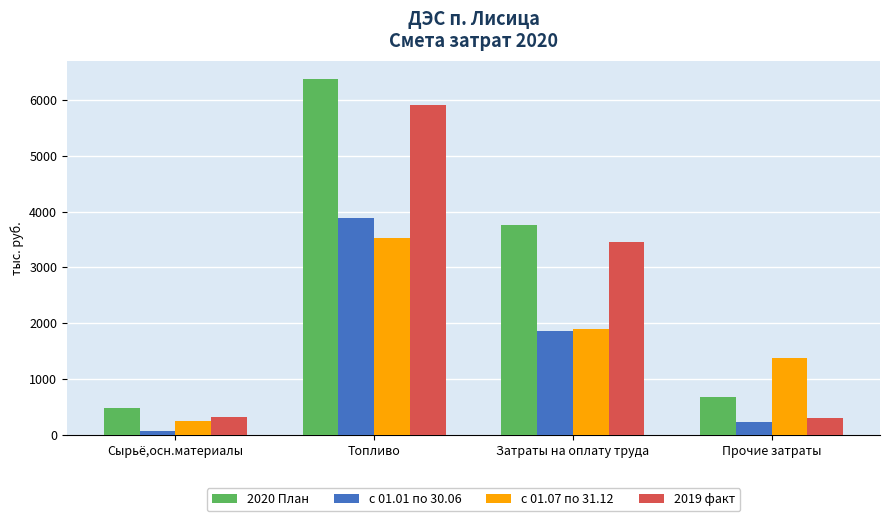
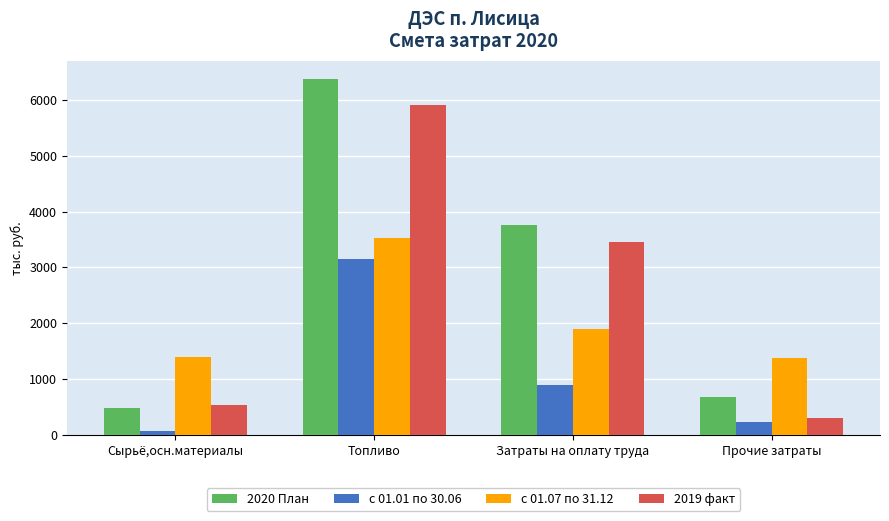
  {
    "2020 План": {
      "Сырьё,осн.материалы": 500,
      "Топливо": 6400,
      "Затраты на оплату труда": 3800,
      "Прочие затраты": 700
    },
    "с 01.01 по 30.06": {
      "Сырьё,осн.материалы": 100,
-     "Топливо": 3900,
-     "Затраты на оплату труда": 1900,
+     "Топливо": 3200,
+     "Затраты на оплату труда": 900,
      "Прочие затраты": 200
    },
    "с 01.07 по 31.12": {
-     "Сырьё,осн.материалы": 200,
+     "Сырьё,осн.материалы": 1400,
      "Топливо": 3500,
      "Затраты на оплату труда": 1900,
      "Прочие затраты": 1400
    },
    "2019 факт": {
-     "Сырьё,осн.материалы": 300,
+     "Сырьё,осн.материалы": 500,
      "Топливо": 5900,
      "Затраты на оплату труда": 3500,
      "Прочие затраты": 300
    }
  }
